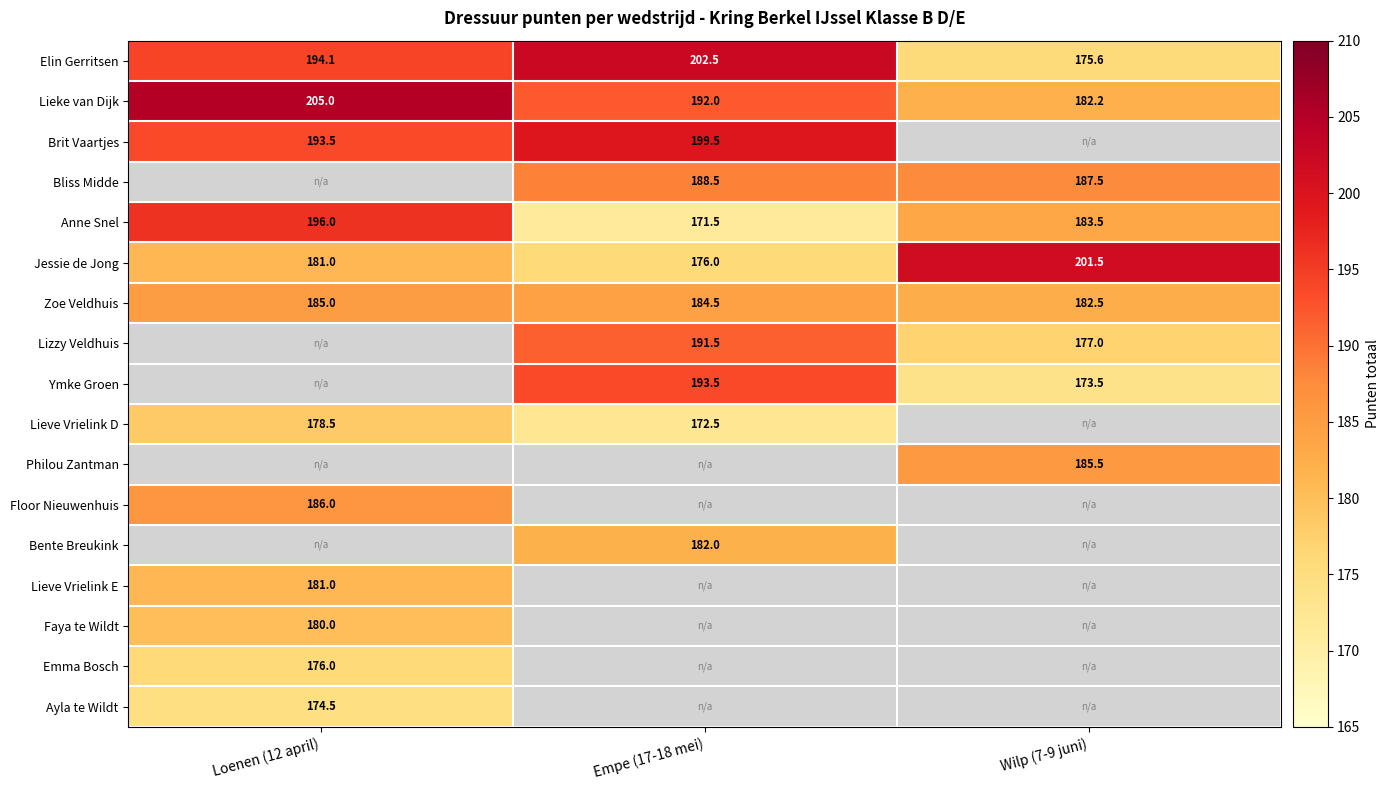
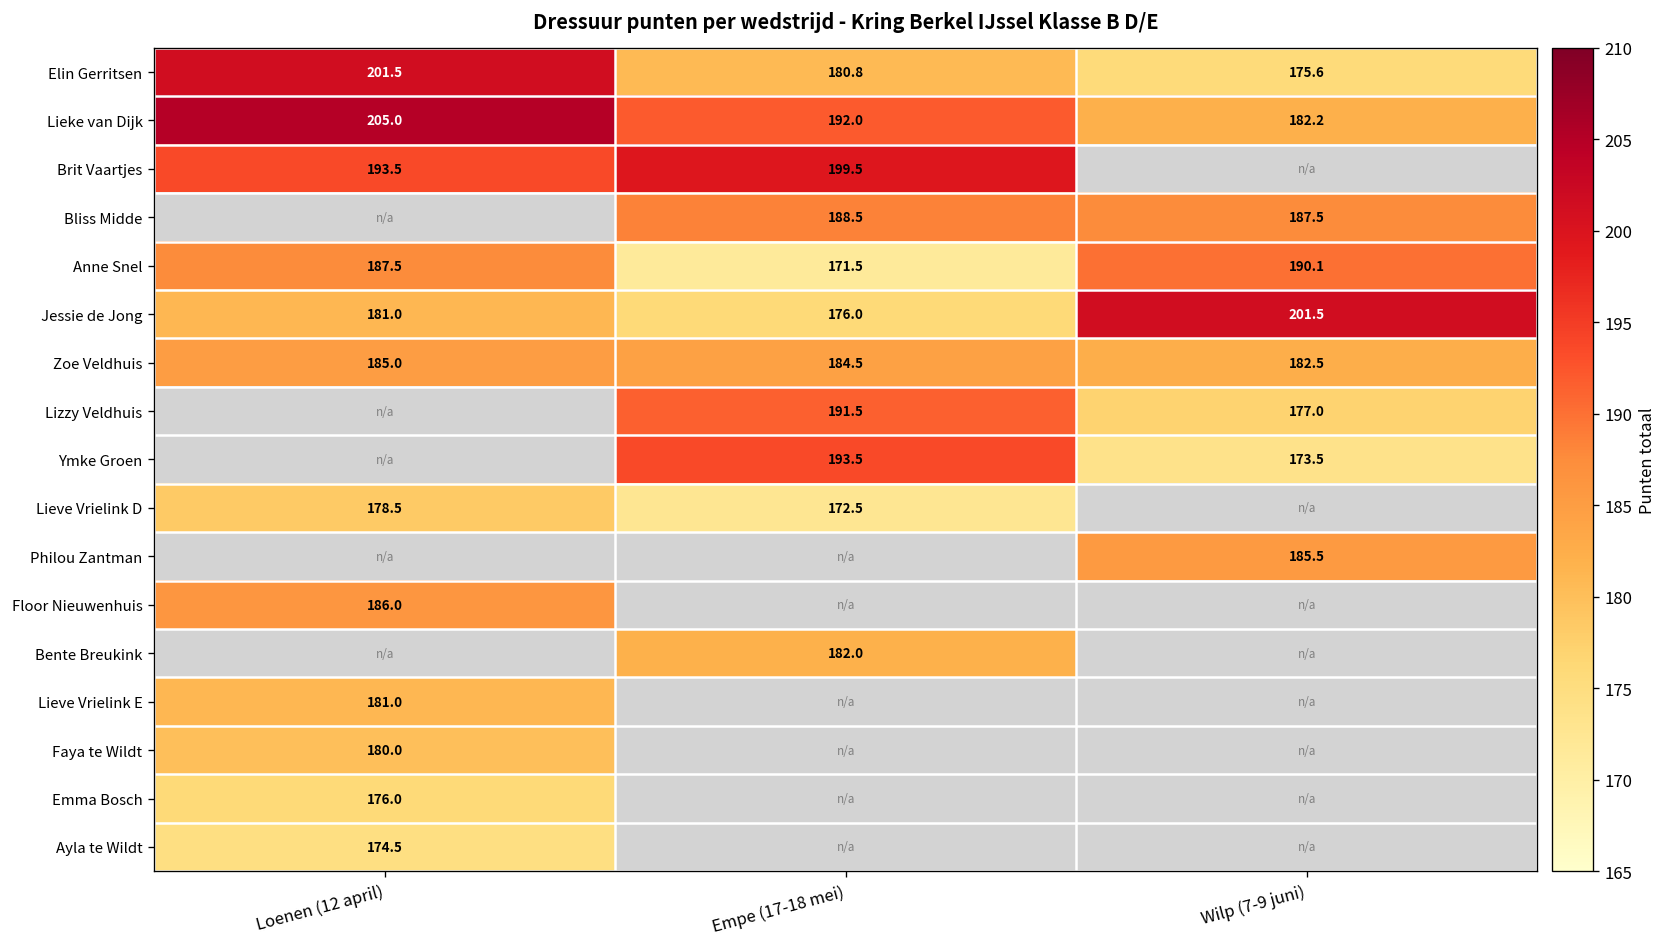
  {
    "Elin Gerritsen": {
-     "Loenen (12 april)": 194.1,
-     "Empe (17-18 mei)": 202.5,
+     "Loenen (12 april)": 201.5,
+     "Empe (17-18 mei)": 180.8,
      "Wilp (7-9 juni)": 175.6
    },
    "Lieke van Dijk": {
      "Loenen (12 april)": 205.0,
      "Empe (17-18 mei)": 192.0,
      "Wilp (7-9 juni)": 182.2
    },
    "Brit Vaartjes": {
      "Loenen (12 april)": 193.5,
      "Empe (17-18 mei)": 199.5
    },
    "Bliss Midde": {
      "Empe (17-18 mei)": 188.5,
      "Wilp (7-9 juni)": 187.5
    },
    "Anne Snel": {
-     "Loenen (12 april)": 196.0,
+     "Loenen (12 april)": 187.5,
      "Empe (17-18 mei)": 171.5,
-     "Wilp (7-9 juni)": 183.5
+     "Wilp (7-9 juni)": 190.1
    },
    "Jessie de Jong": {
      "Loenen (12 april)": 181.0,
      "Empe (17-18 mei)": 176.0,
      "Wilp (7-9 juni)": 201.5
    },
    "Zoe Veldhuis": {
      "Loenen (12 april)": 185.0,
      "Empe (17-18 mei)": 184.5,
      "Wilp (7-9 juni)": 182.5
    },
    "Lizzy Veldhuis": {
      "Empe (17-18 mei)": 191.5,
      "Wilp (7-9 juni)": 177.0
    },
    "Ymke Groen": {
      "Empe (17-18 mei)": 193.5,
      "Wilp (7-9 juni)": 173.5
    },
    "Lieve Vrielink D": {
      "Loenen (12 april)": 178.5,
      "Empe (17-18 mei)": 172.5
    },
    "Philou Zantman": {
      "Wilp (7-9 juni)": 185.5
    },
    "Floor Nieuwenhuis": {
      "Loenen (12 april)": 186.0
    },
    "Bente Breukink": {
      "Empe (17-18 mei)": 182.0
    },
    "Lieve Vrielink E": {
      "Loenen (12 april)": 181.0
    },
    "Faya te Wildt": {
      "Loenen (12 april)": 180.0
    },
    "Emma Bosch": {
      "Loenen (12 april)": 176.0
    },
    "Ayla te Wildt": {
      "Loenen (12 april)": 174.5
    }
  }
